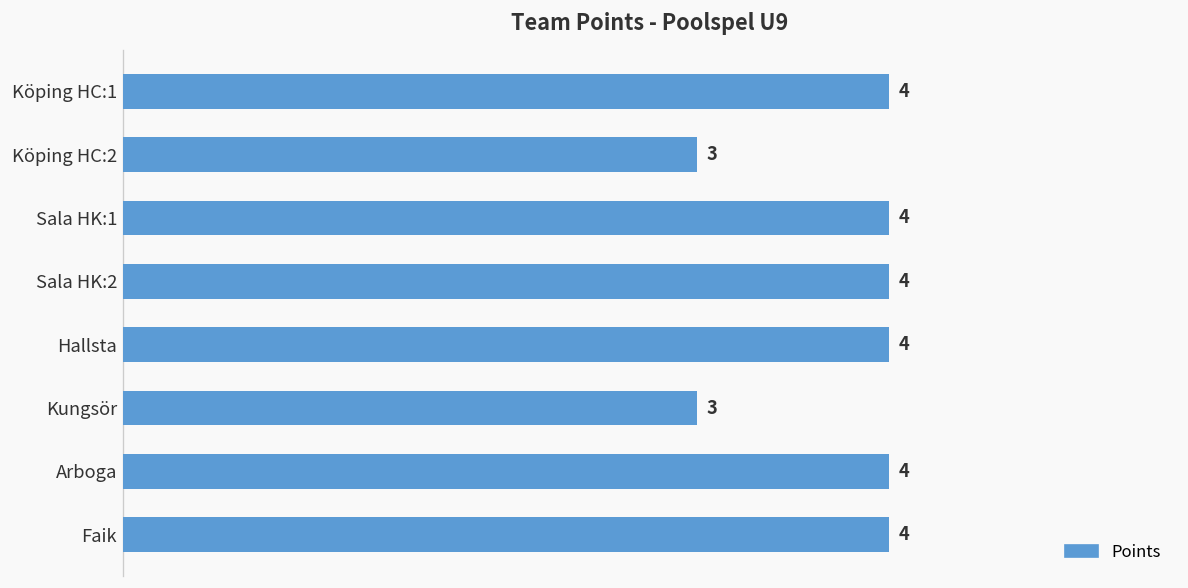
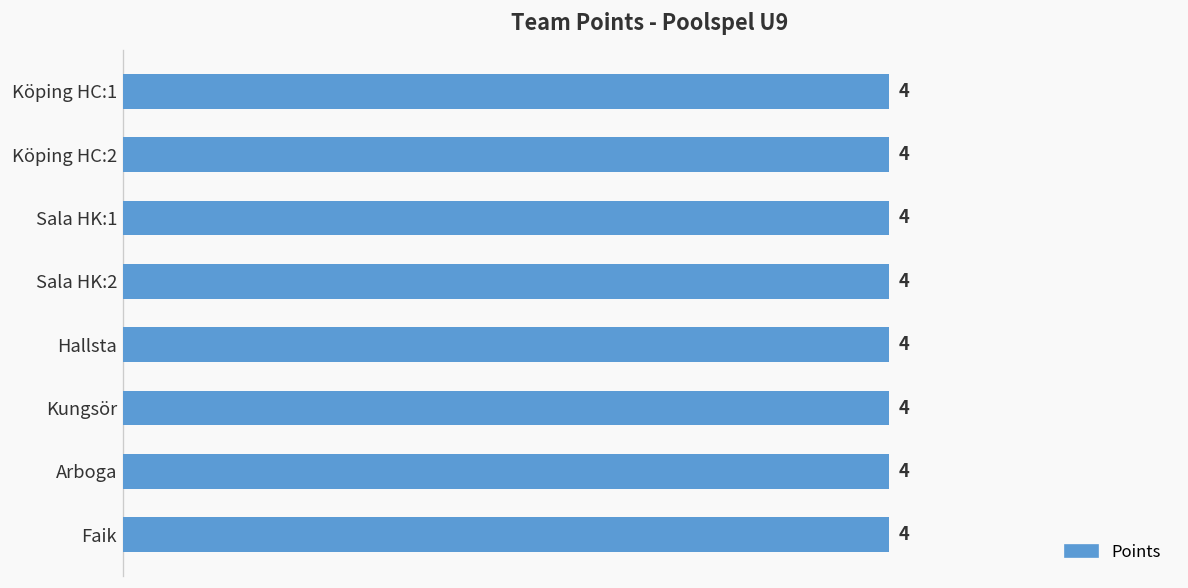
  {
    "Köping HC:1": 4,
-   "Köping HC:2": 3,
+   "Köping HC:2": 4,
    "Sala HK:1": 4,
    "Sala HK:2": 4,
    "Hallsta": 4,
-   "Kungsör": 3,
+   "Kungsör": 4,
    "Arboga": 4,
    "Faik": 4
  }
